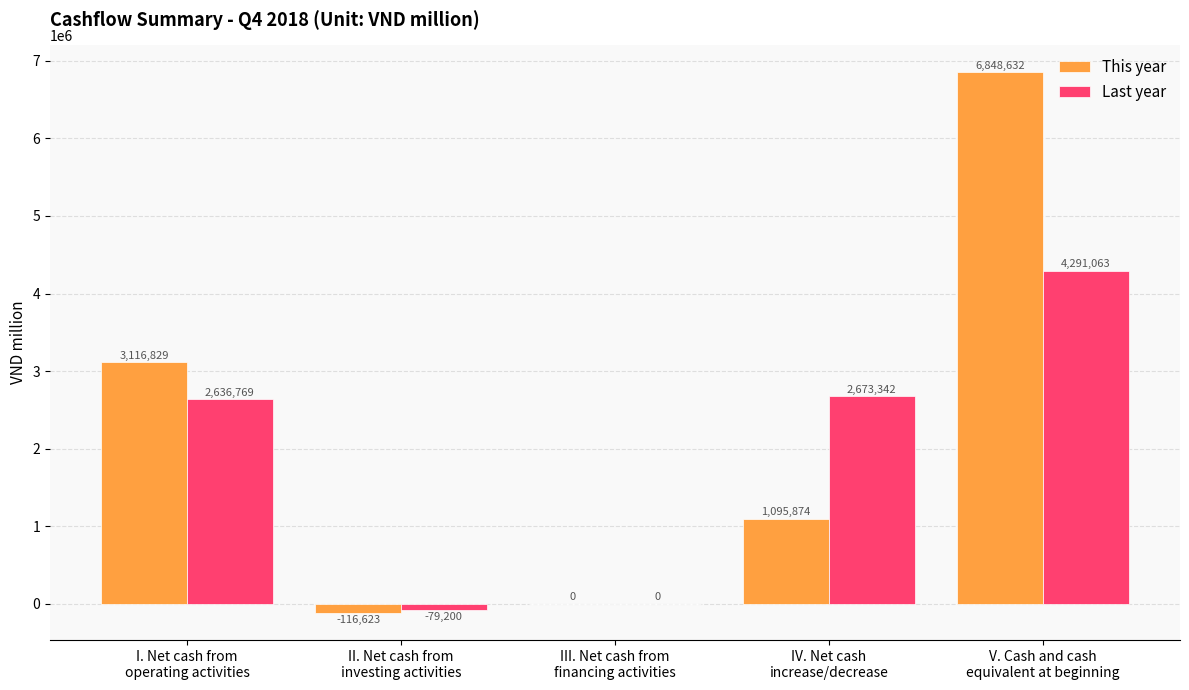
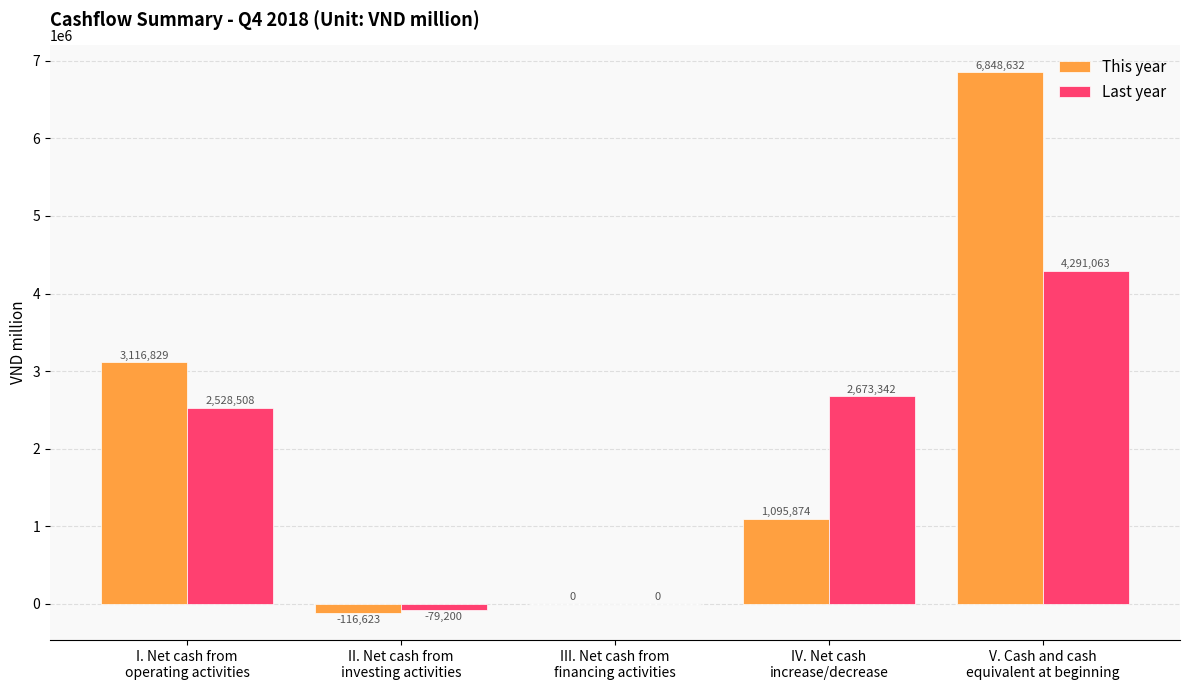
  {
    "This year": {
      "I. Net cash from operating activities": "3,116,829",
      "II. Net cash from investing activities": "-116,623",
      "III. Net cash from financing activities": "0",
      "IV. Net cash increase/decrease": "1,095,874",
      "V. Cash and cash equivalent at beginning": "6,848,632"
    },
    "Last year": {
-     "I. Net cash from operating activities": "2,636,769",
+     "I. Net cash from operating activities": "2,528,508",
      "II. Net cash from investing activities": "-79,200",
      "III. Net cash from financing activities": "0",
      "IV. Net cash increase/decrease": "2,673,342",
      "V. Cash and cash equivalent at beginning": "4,291,063"
    }
  }
